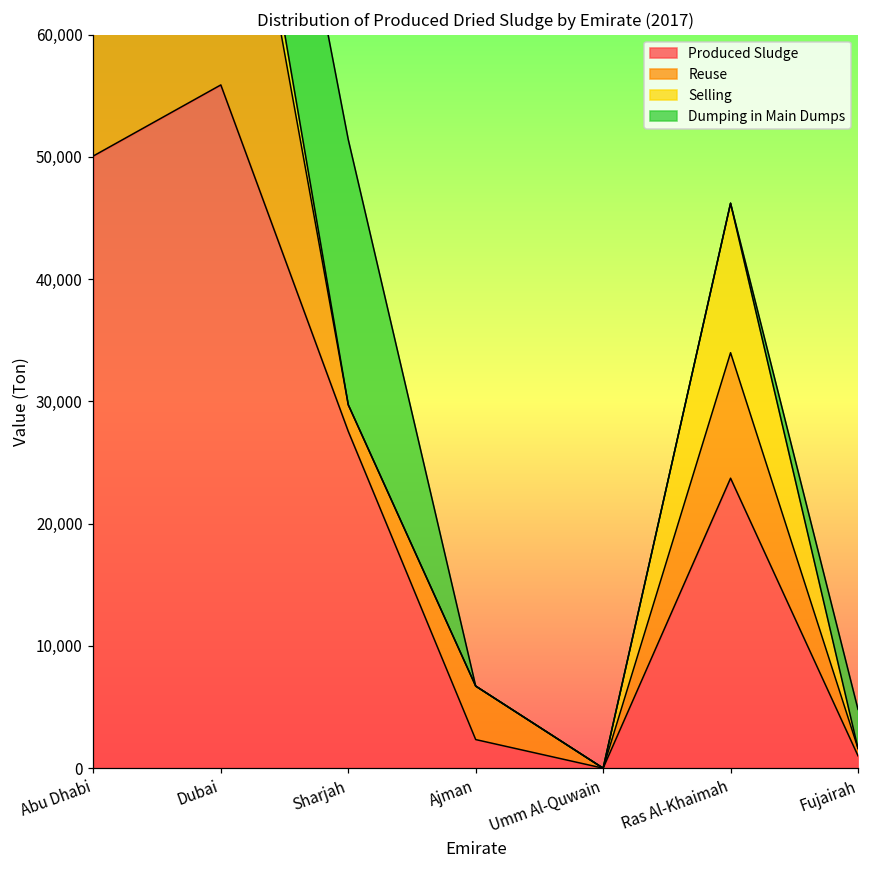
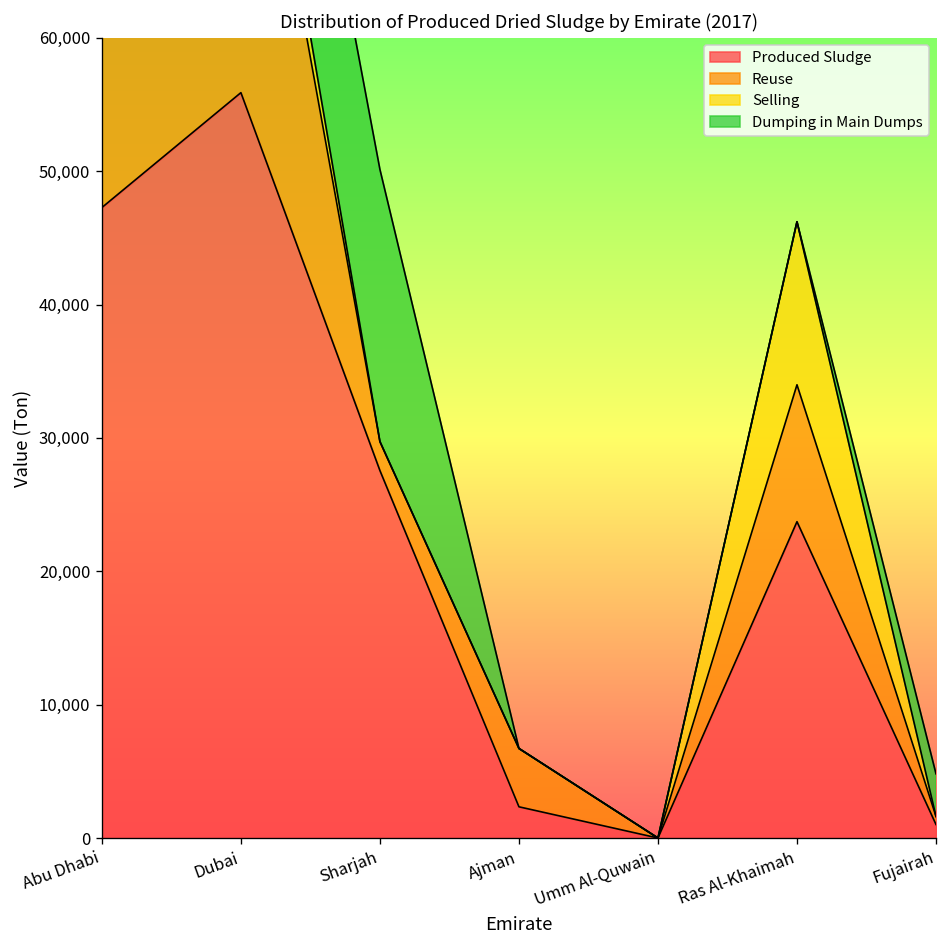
  {
    "Produced Sludge": {
-     "Abu Dhabi": "50,100",
+     "Abu Dhabi": "47,300",
      "Dubai": "55,900",
      "Sharjah": "27,600",
      "Ajman": "2,300",
      "Ras Al-Khaimah": "23,700",
      "Fujairah": "1,000"
    },
    "Reuse": {
      "Ras Al-Khaimah": "10,300"
    },
    "Dumping in Main Dumps": {
-     "Sharjah": "21,700",
+     "Sharjah": "20,400",
      "Fujairah": "3,200"
    }
  }
